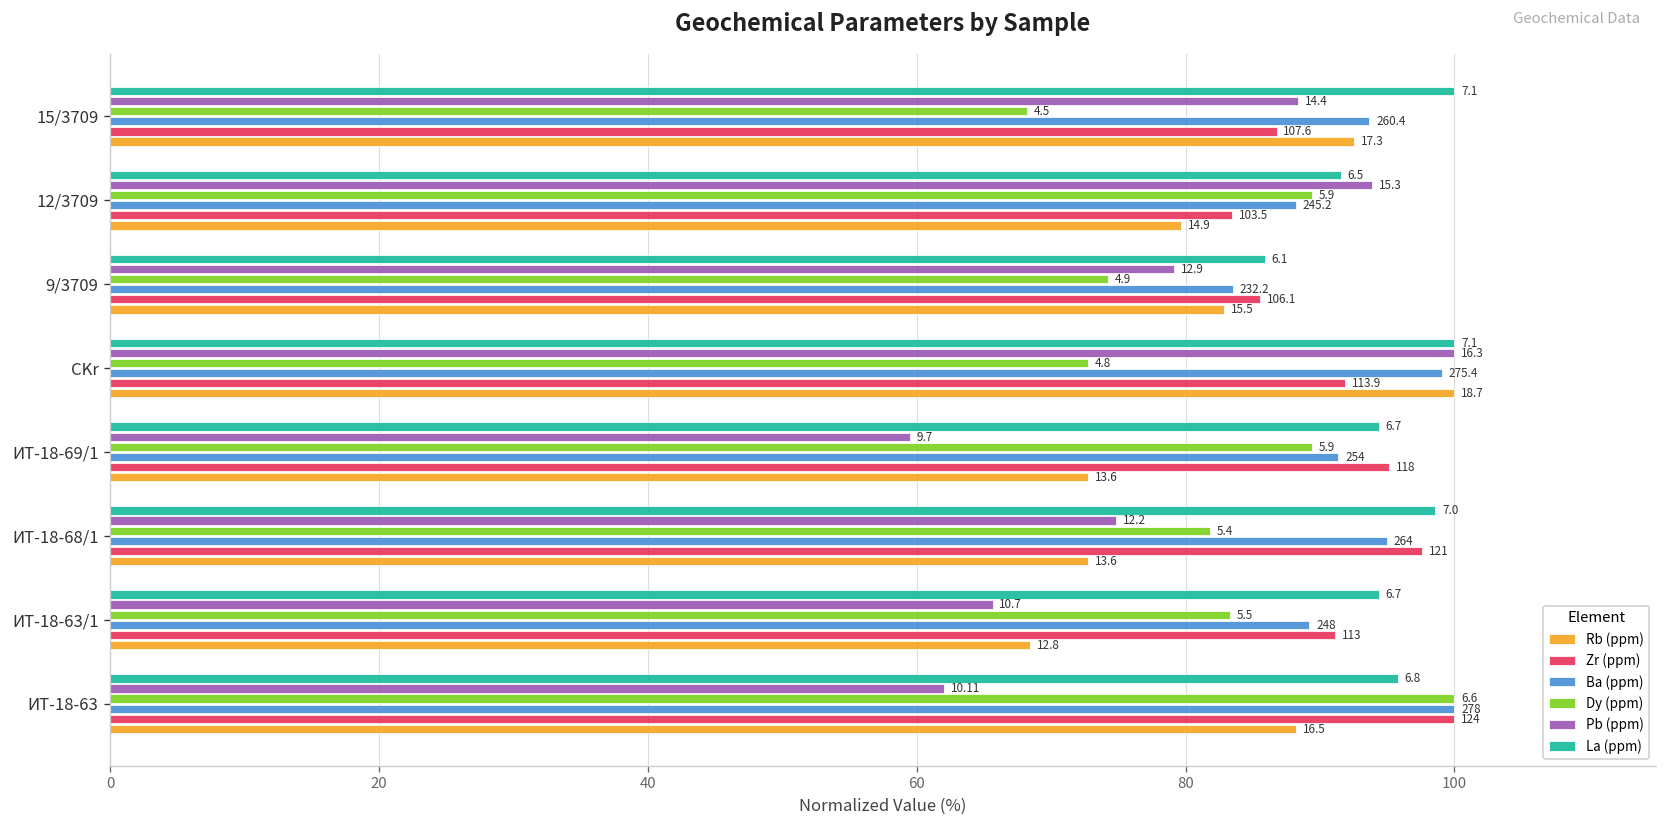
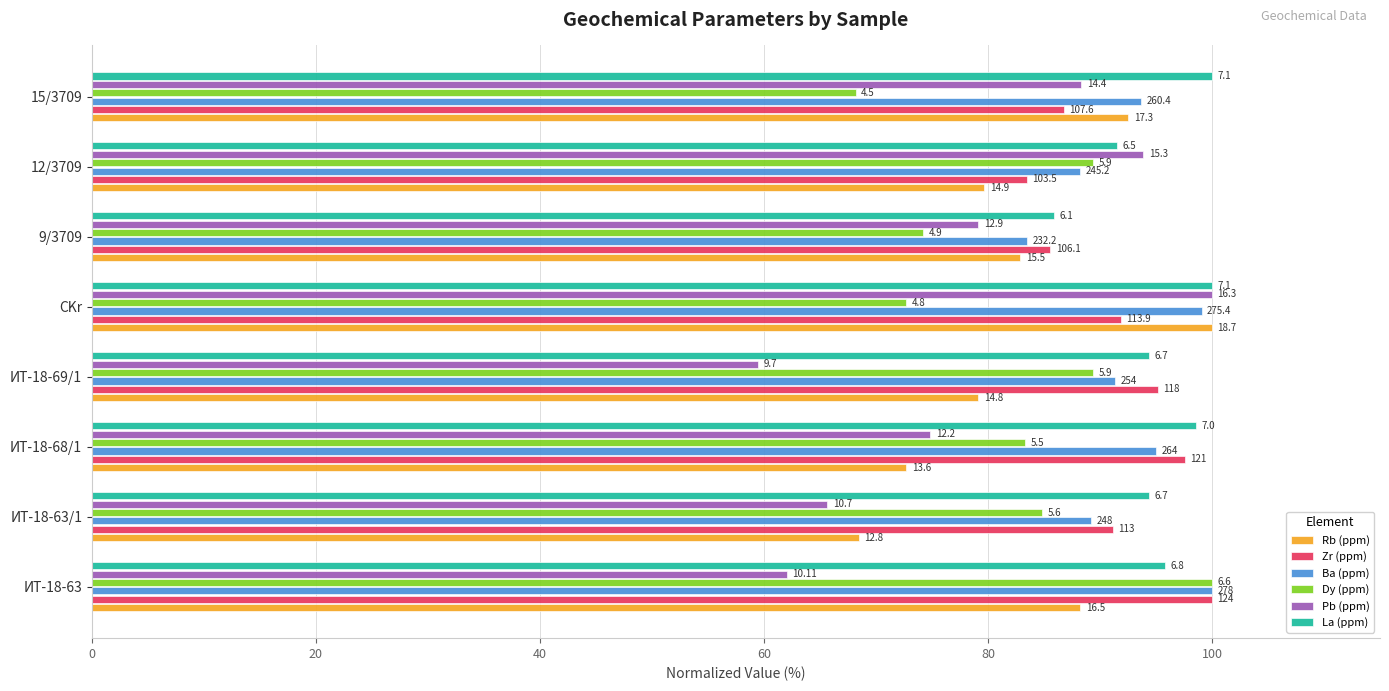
  {
    "Rb (ppm)": {
-     "ИТ-18-69/1": 13.6
+     "ИТ-18-69/1": 14.8
    },
    "Ba (ppm)": {
      "12/3709": 88.2,
      "9/3709": 83.5,
      "ИТ-18-63/1": 89.2
    },
    "Dy (ppm)": {
-     "ИТ-18-68/1": 5.4,
-     "ИТ-18-63/1": 5.5
+     "ИТ-18-68/1": 5.5,
+     "ИТ-18-63/1": 5.6
    }
  }
